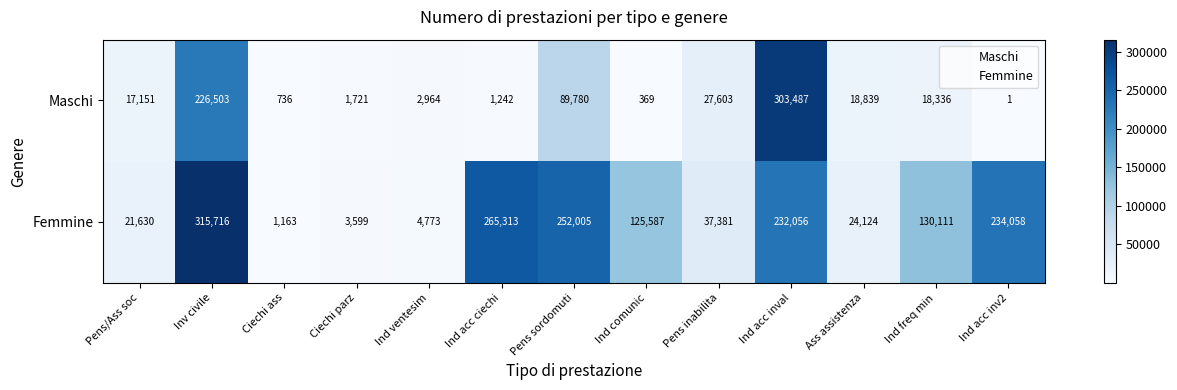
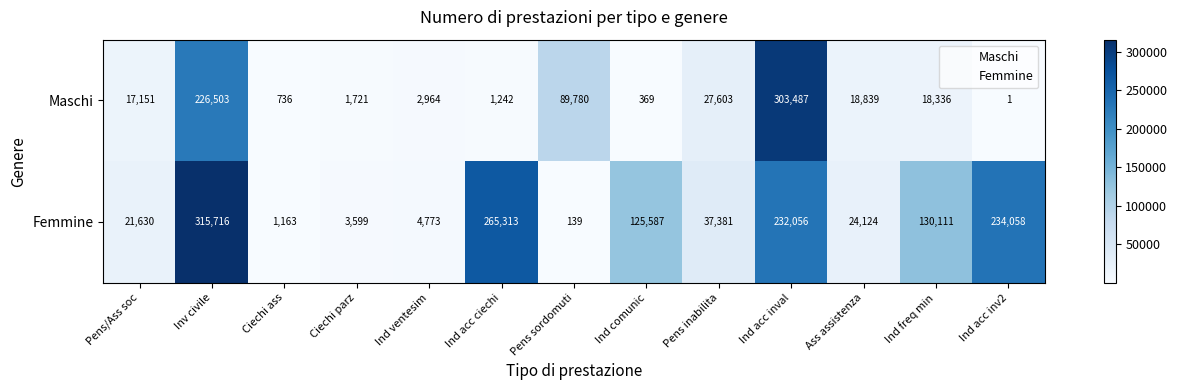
  {
    "Maschi": {
      "Pens/Ass soc": "17,151",
      "Inv civile": "226,503",
      "Ciechi ass": "736",
      "Ciechi parz": "1,721",
      "Ind ventesim": "2,964",
      "Ind acc ciechi": "1,242",
      "Pens sordomuti": "89,780",
      "Ind comunic": "369",
      "Pens inabilita": "27,603",
      "Ind acc inval": "303,487",
      "Ass assistenza": "18,839",
      "Ind freq min": "18,336",
      "Ind acc inv2": "1"
    },
    "Femmine": {
      "Pens/Ass soc": "21,630",
      "Inv civile": "315,716",
      "Ciechi ass": "1,163",
      "Ciechi parz": "3,599",
      "Ind ventesim": "4,773",
      "Ind acc ciechi": "265,313",
-     "Pens sordomuti": "252,005",
+     "Pens sordomuti": "139",
      "Ind comunic": "125,587",
      "Pens inabilita": "37,381",
      "Ind acc inval": "232,056",
      "Ass assistenza": "24,124",
      "Ind freq min": "130,111",
      "Ind acc inv2": "234,058"
    }
  }
